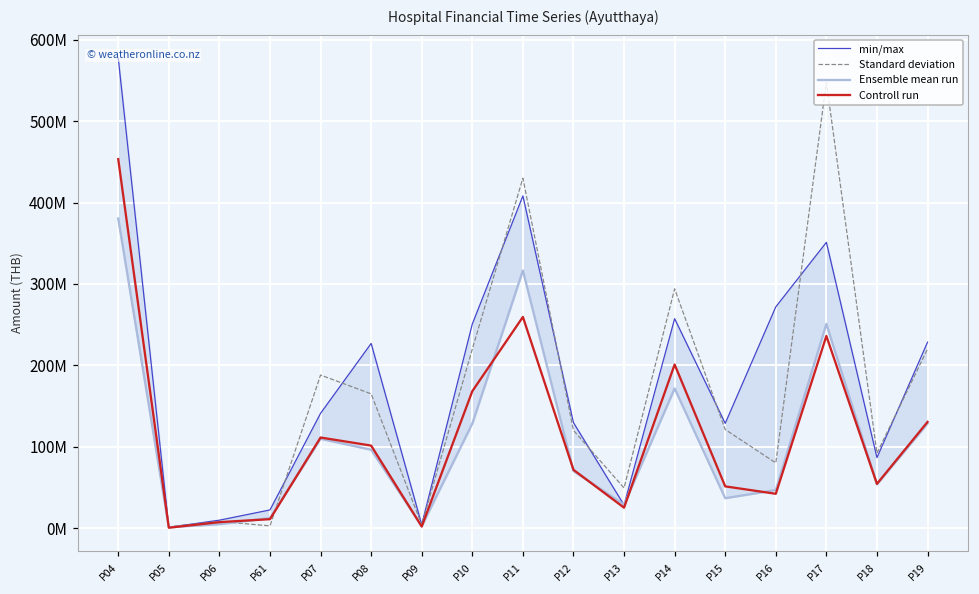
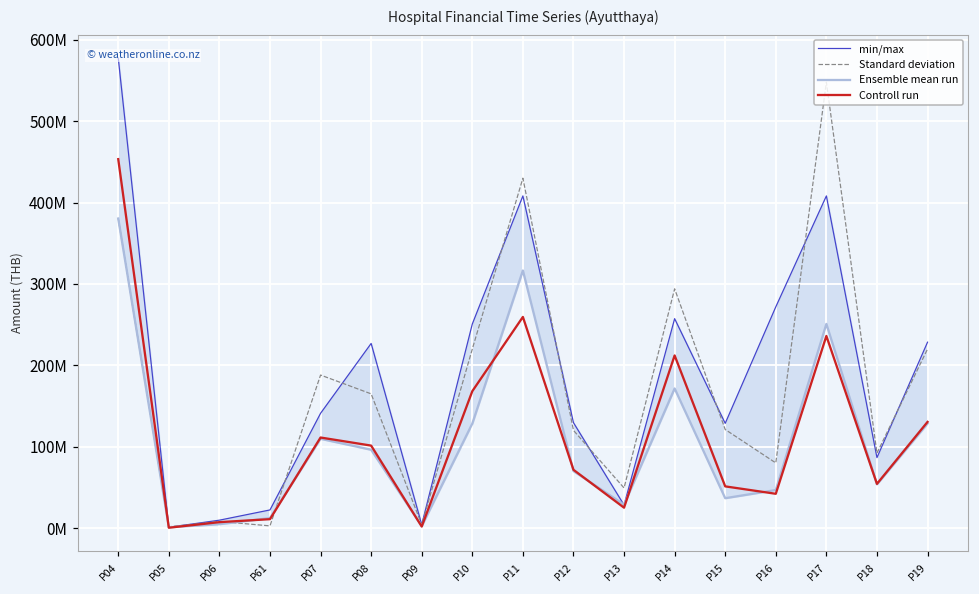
  {
    "min/max": {
      "P61": 20000000,
      "P07": 140000000,
      "P08": 230000000,
      "P10": 250000000,
      "P11": 410000000,
      "P12": 130000000,
      "P14": 260000000,
      "P15": 130000000,
      "P16": 270000000,
-     "P17": 350000000,
+     "P17": 410000000,
      "P18": 90000000,
      "P19": 230000000
    },
    "Standard deviation": {
      "P61": 0,
      "P07": 190000000,
      "P08": 160000000,
      "P10": 220000000,
      "P11": 430000000,
      "P12": 120000000,
      "P13": 50000000,
      "P14": 290000000,
      "P15": 120000000,
      "P16": 80000000,
      "P18": 90000000,
      "P19": 220000000
    },
    "Ensemble mean run": {
      "P08": 100000000,
      "P10": 130000000,
      "P11": 320000000,
      "P14": 170000000,
      "P15": 40000000,
      "P16": 50000000,
      "P17": 250000000
    },
    "Controll run": {
      "P04": 450000000,
      "P08": 100000000,
      "P10": 170000000,
      "P11": 260000000,
-     "P14": 200000000,
+     "P14": 210000000,
      "P15": 50000000,
      "P16": 40000000,
      "P17": 240000000
    }
  }
